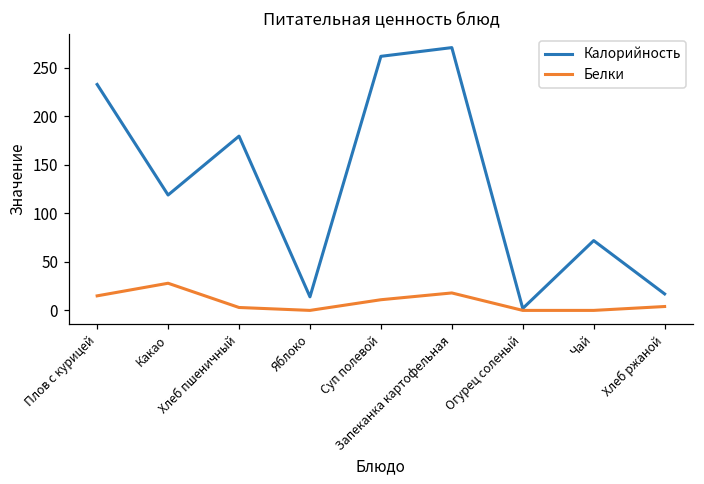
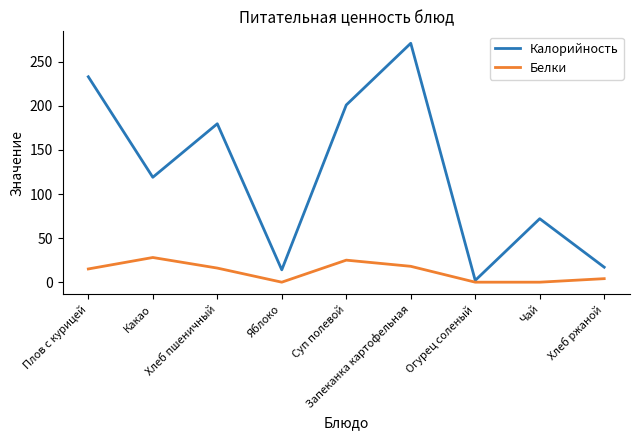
  {
    "Калорийность": {
      "Плов с курицей": 230,
      "Какао": 120,
      "Хлеб пшеничный": 180,
      "Яблоко": 10,
-     "Суп полевой": 260,
+     "Суп полевой": 200,
      "Запеканка картофельная": 270,
      "Чай": 70,
      "Хлеб ржаной": 20
    },
    "Белки": {
      "Плов с курицей": 20,
      "Какао": 30,
-     "Хлеб пшеничный": 0,
+     "Хлеб пшеничный": 20,
      "Яблоко": 0,
-     "Суп полевой": 10,
+     "Суп полевой": 30,
      "Запеканка картофельная": 20,
      "Чай": 0,
      "Хлеб ржаной": 0
    }
  }
